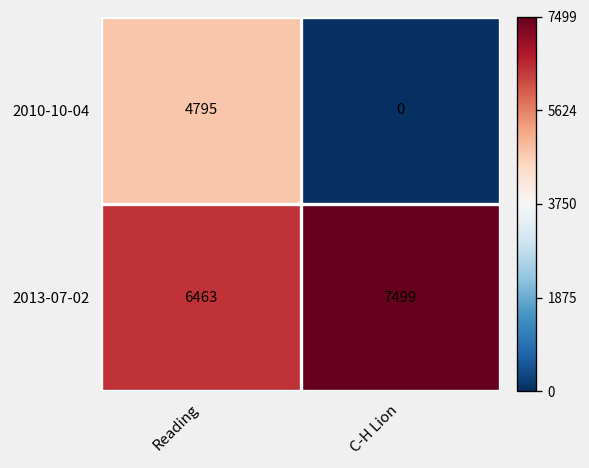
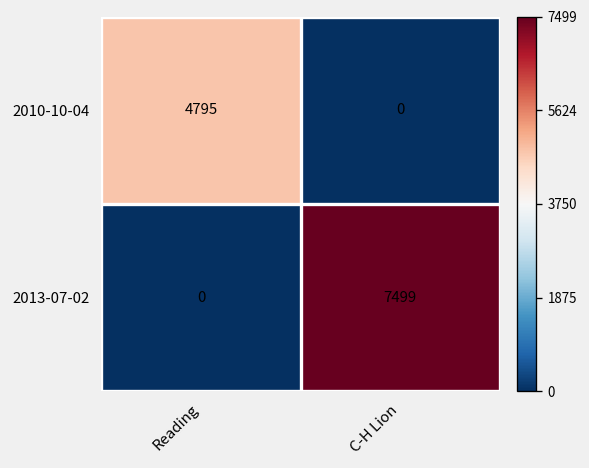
  {
    "2010-10-04": {
      "Reading": 4795,
      "C-H Lion": 0
    },
    "2013-07-02": {
-     "Reading": 6463,
+     "Reading": 0,
      "C-H Lion": 7499
    }
  }
